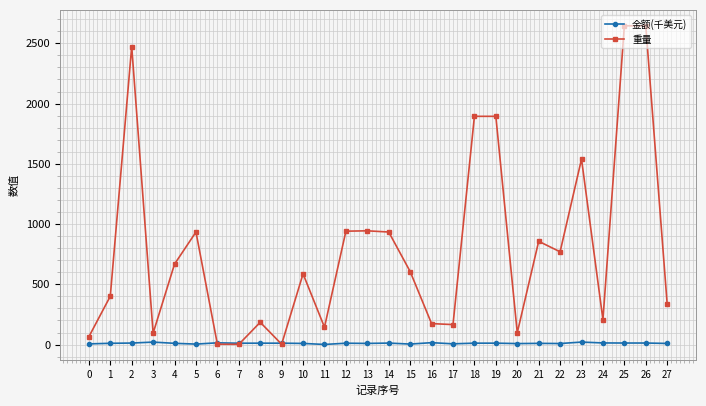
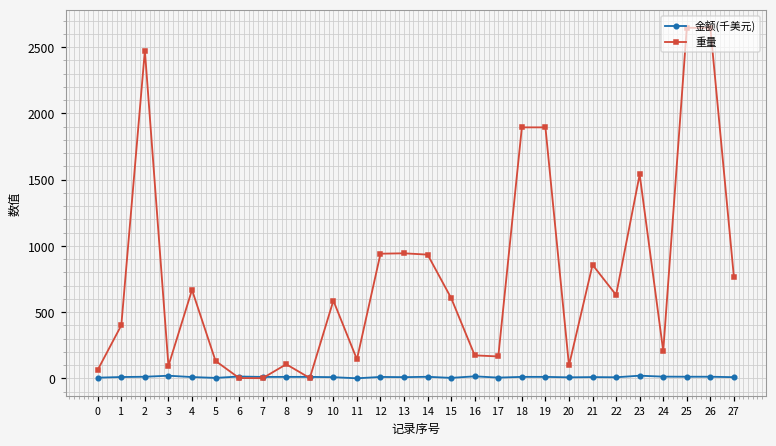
  {
    "金额(千美元)": {
      "0": 10,
      "1": 10,
      "2": 10,
      "3": 20,
      "4": 10,
      "5": 0,
      "8": 10,
      "10": 10,
      "11": 0,
      "12": 10,
      "13": 10,
      "14": 10,
      "15": 0,
      "16": 20,
      "17": 10,
      "18": 10,
      "19": 10,
      "20": 10,
      "21": 10,
      "22": 10,
      "23": 20,
      "24": 10,
      "25": 10,
      "26": 10,
      "27": 10
    },
    "重量": {
      "0": 70,
      "1": 400,
      "2": 2470,
      "3": 100,
      "4": 670,
-     "5": 930,
-     "8": 190,
+     "5": 130,
+     "8": 110,
      "10": 590,
      "11": 140,
      "12": 940,
      "13": 940,
      "14": 930,
      "15": 610,
      "16": 170,
      "17": 170,
      "18": 1890,
      "19": 1890,
      "20": 100,
      "21": 860,
-     "22": 770,
+     "22": 630,
      "23": 1540,
      "24": 210,
-     "27": 330
+     "27": 760
    }
  }
